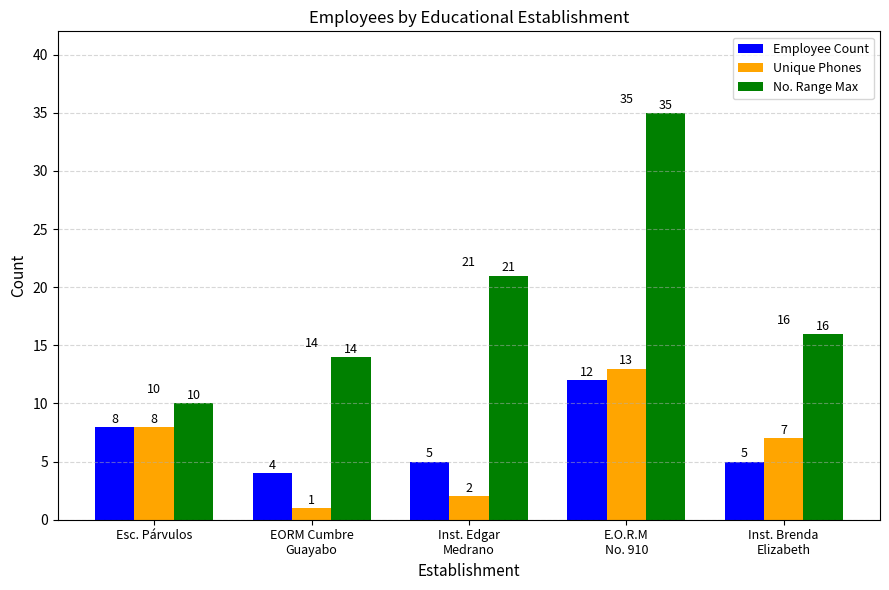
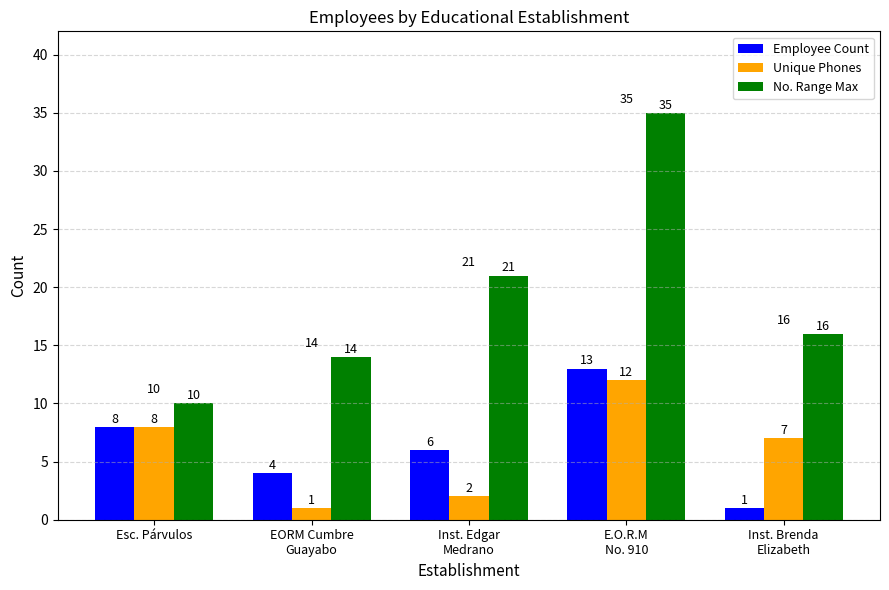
  {
    "Employee Count": {
      "Esc. Párvulos": 8,
      "EORM Cumbre Guayabo": 4,
-     "Inst. Edgar Medrano": 5,
-     "E.O.R.M No. 910": 12,
-     "Inst. Brenda Elizabeth": 5
+     "Inst. Edgar Medrano": 6,
+     "E.O.R.M No. 910": 13,
+     "Inst. Brenda Elizabeth": 1
    },
    "Unique Phones": {
      "Esc. Párvulos": 8,
      "EORM Cumbre Guayabo": 1,
      "Inst. Edgar Medrano": 2,
-     "E.O.R.M No. 910": 13,
+     "E.O.R.M No. 910": 12,
      "Inst. Brenda Elizabeth": 7
    },
    "No. Range Max": {
      "Esc. Párvulos": 10,
      "EORM Cumbre Guayabo": 14,
      "Inst. Edgar Medrano": 21,
      "E.O.R.M No. 910": 35,
      "Inst. Brenda Elizabeth": 16
    }
  }
